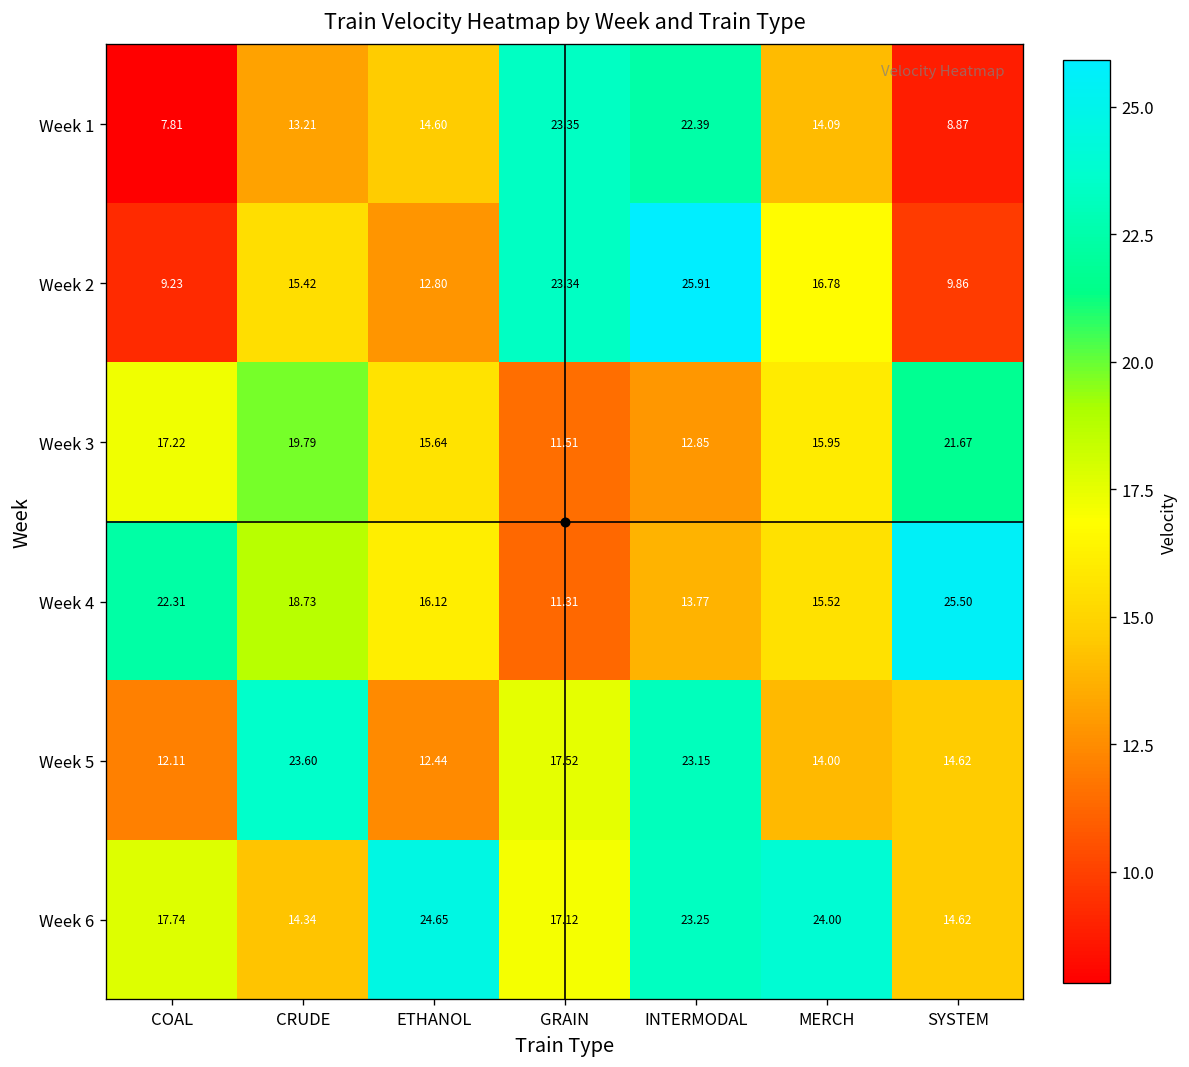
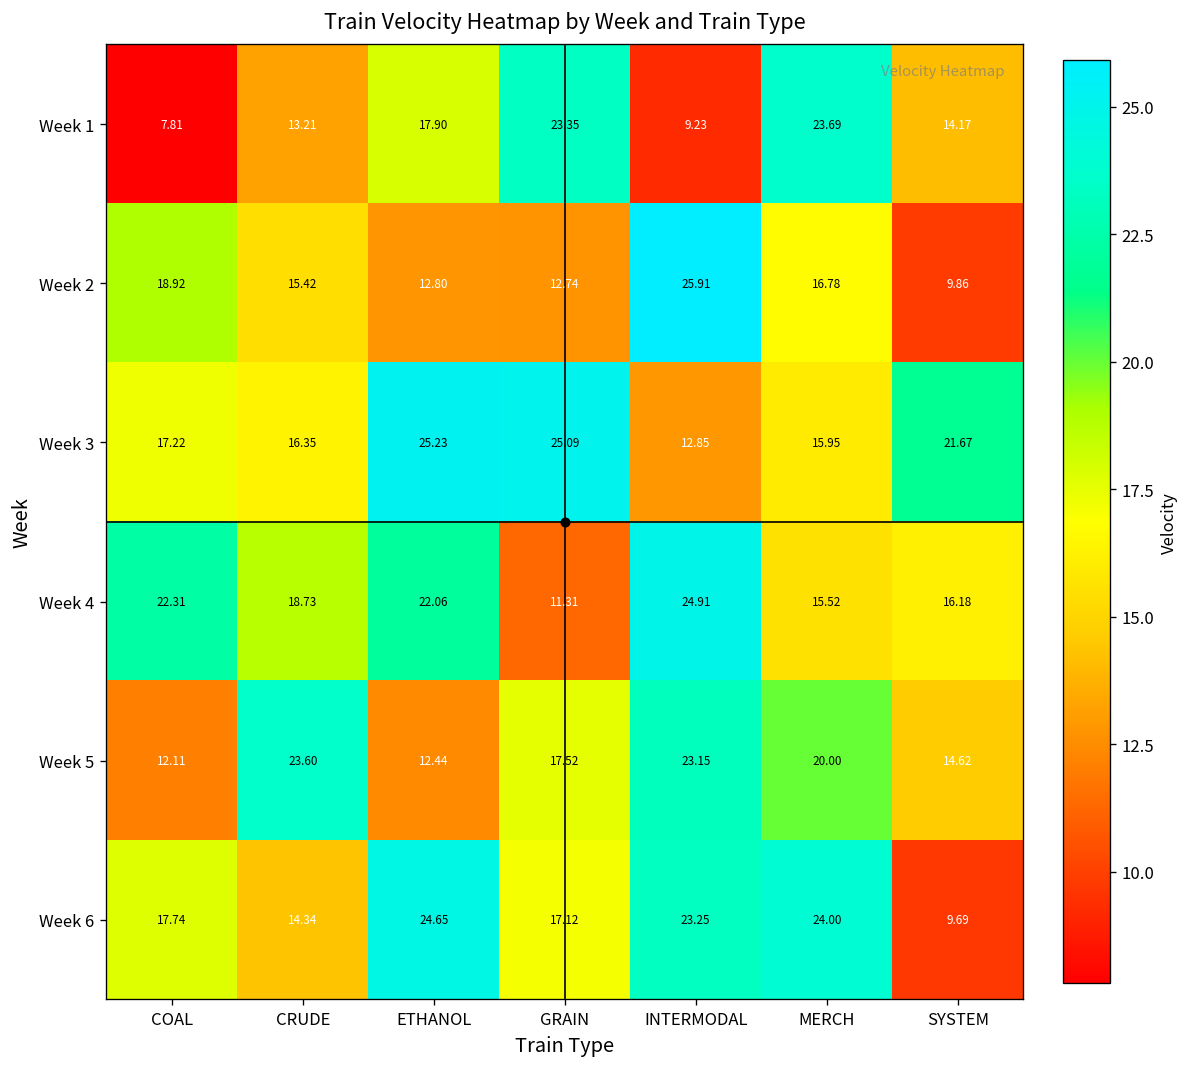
  {
    "Week 1": {
      "COAL": 7.81,
      "CRUDE": 13.21,
-     "ETHANOL": 14.60,
+     "ETHANOL": 17.90,
      "GRAIN": 23.35,
-     "INTERMODAL": 22.39,
-     "MERCH": 14.09,
-     "SYSTEM": 8.87
+     "INTERMODAL": 9.23,
+     "MERCH": 23.69,
+     "SYSTEM": 14.17
    },
    "Week 2": {
-     "COAL": 9.23,
+     "COAL": 18.92,
      "CRUDE": 15.42,
      "ETHANOL": 12.80,
-     "GRAIN": 23.34,
+     "GRAIN": 12.74,
      "INTERMODAL": 25.91,
      "MERCH": 16.78,
      "SYSTEM": 9.86
    },
    "Week 3": {
      "COAL": 17.22,
-     "CRUDE": 19.79,
-     "ETHANOL": 15.64,
-     "GRAIN": 11.51,
+     "CRUDE": 16.35,
+     "ETHANOL": 25.23,
+     "GRAIN": 25.09,
      "INTERMODAL": 12.85,
      "MERCH": 15.95,
      "SYSTEM": 21.67
    },
    "Week 4": {
      "COAL": 22.31,
      "CRUDE": 18.73,
-     "ETHANOL": 16.12,
+     "ETHANOL": 22.06,
      "GRAIN": 11.31,
-     "INTERMODAL": 13.77,
+     "INTERMODAL": 24.91,
      "MERCH": 15.52,
-     "SYSTEM": 25.50
+     "SYSTEM": 16.18
    },
    "Week 5": {
      "COAL": 12.11,
      "CRUDE": 23.60,
      "ETHANOL": 12.44,
      "GRAIN": 17.52,
      "INTERMODAL": 23.15,
-     "MERCH": 14.00,
+     "MERCH": 20.00,
      "SYSTEM": 14.62
    },
    "Week 6": {
      "COAL": 17.74,
      "CRUDE": 14.34,
      "ETHANOL": 24.65,
      "GRAIN": 17.12,
      "INTERMODAL": 23.25,
      "MERCH": 24.00,
-     "SYSTEM": 14.62
+     "SYSTEM": 9.69
    }
  }
